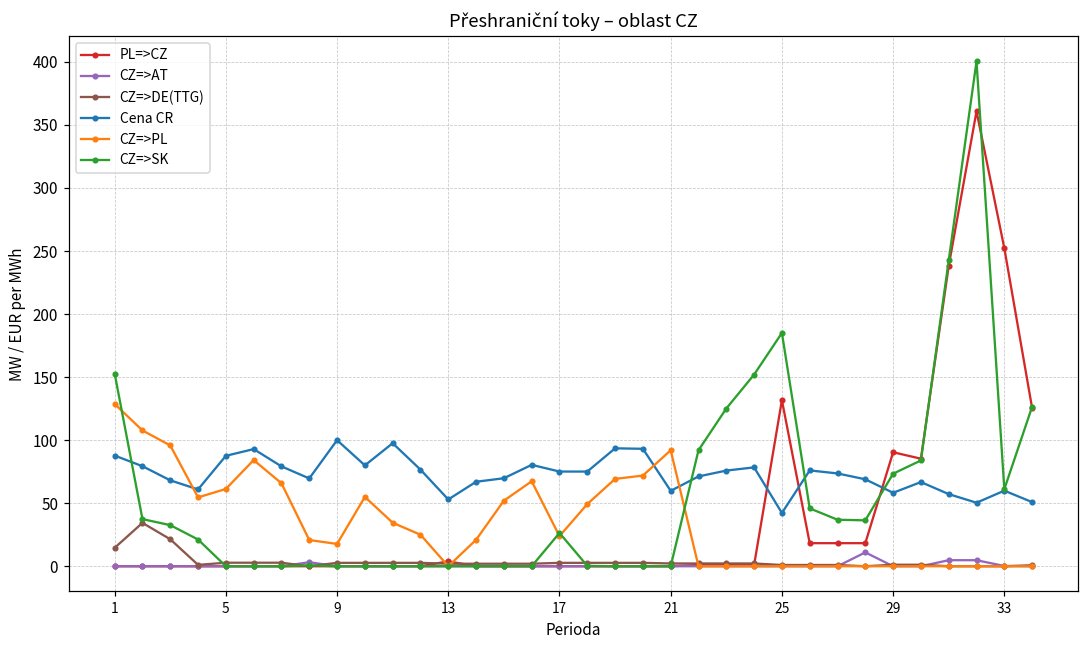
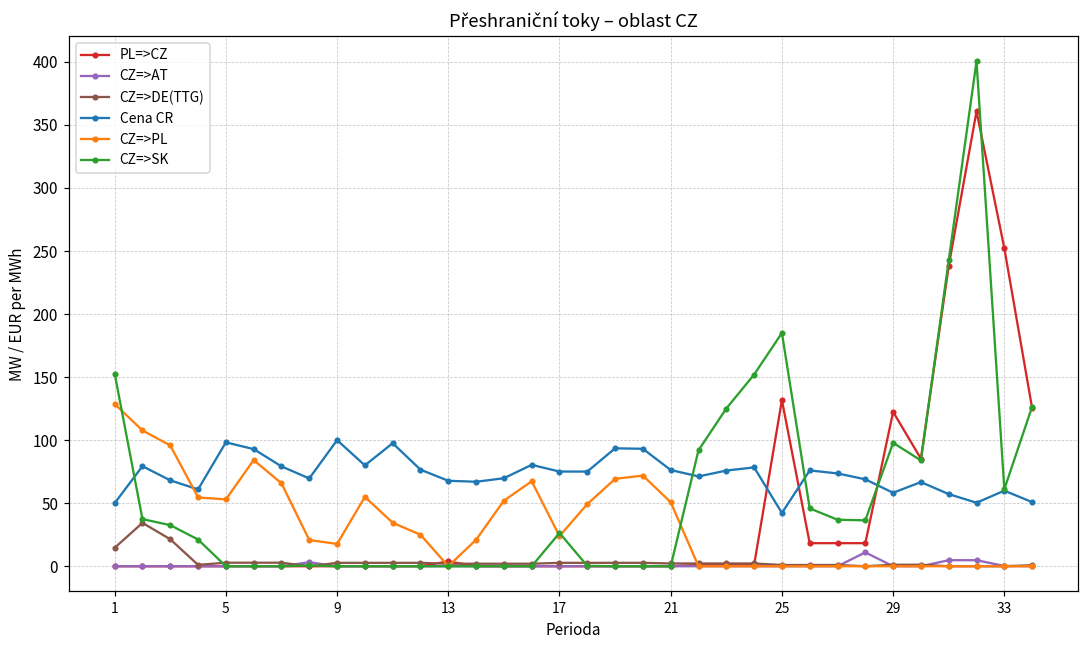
  {
    "PL=>CZ": {
      "25": 132,
-     "29": 90,
+     "29": 122,
      "33": 252
    },
    "CZ=>DE(TTG)": {
      "1": 15,
      "5": 3,
      "9": 3,
      "17": 3
    },
    "Cena CR": {
-     "1": 88,
-     "5": 88,
+     "1": 50,
+     "5": 98,
      "9": 100,
-     "13": 53,
+     "13": 68,
      "17": 75,
-     "21": 60,
+     "21": 76,
      "25": 42,
      "29": 58
    },
    "CZ=>PL": {
      "1": 129,
-     "5": 61,
+     "5": 53,
      "9": 18,
      "17": 24,
-     "21": 92
+     "21": 51
    },
    "CZ=>SK": {
      "1": 153,
      "17": 26,
      "25": 185,
-     "29": 73
+     "29": 98
    }
  }
